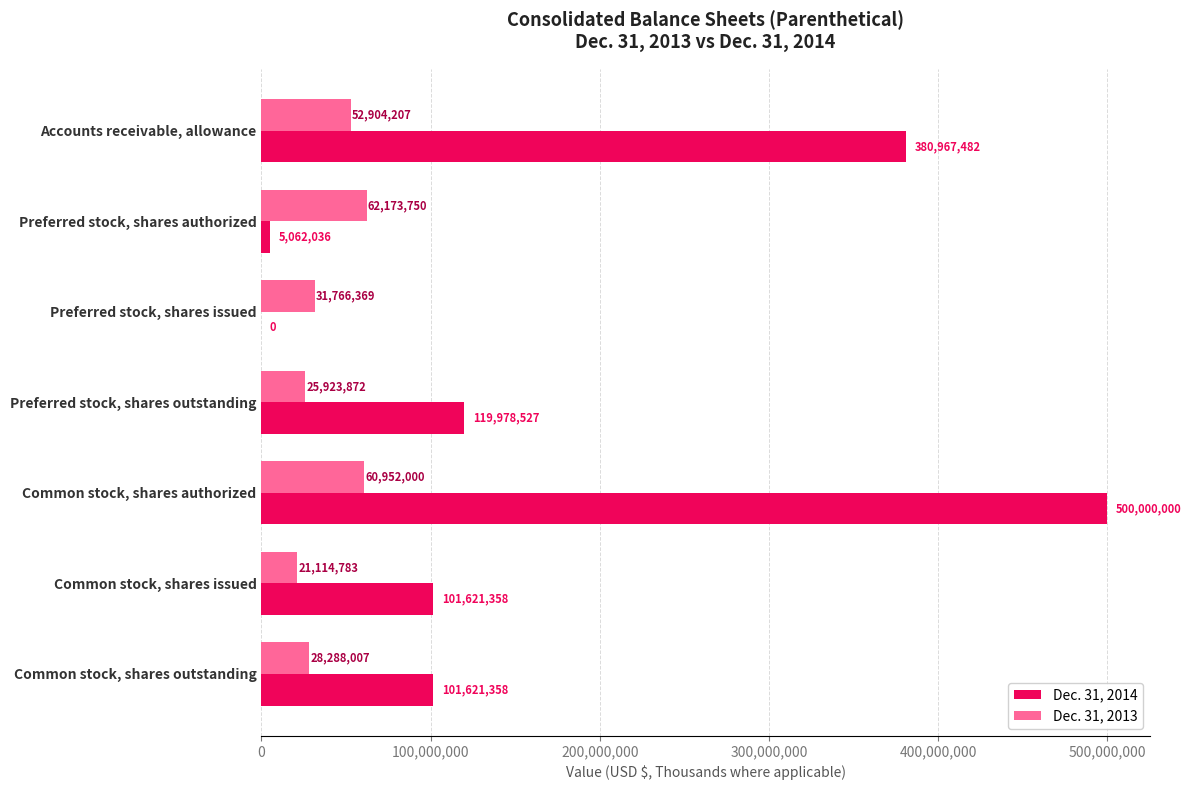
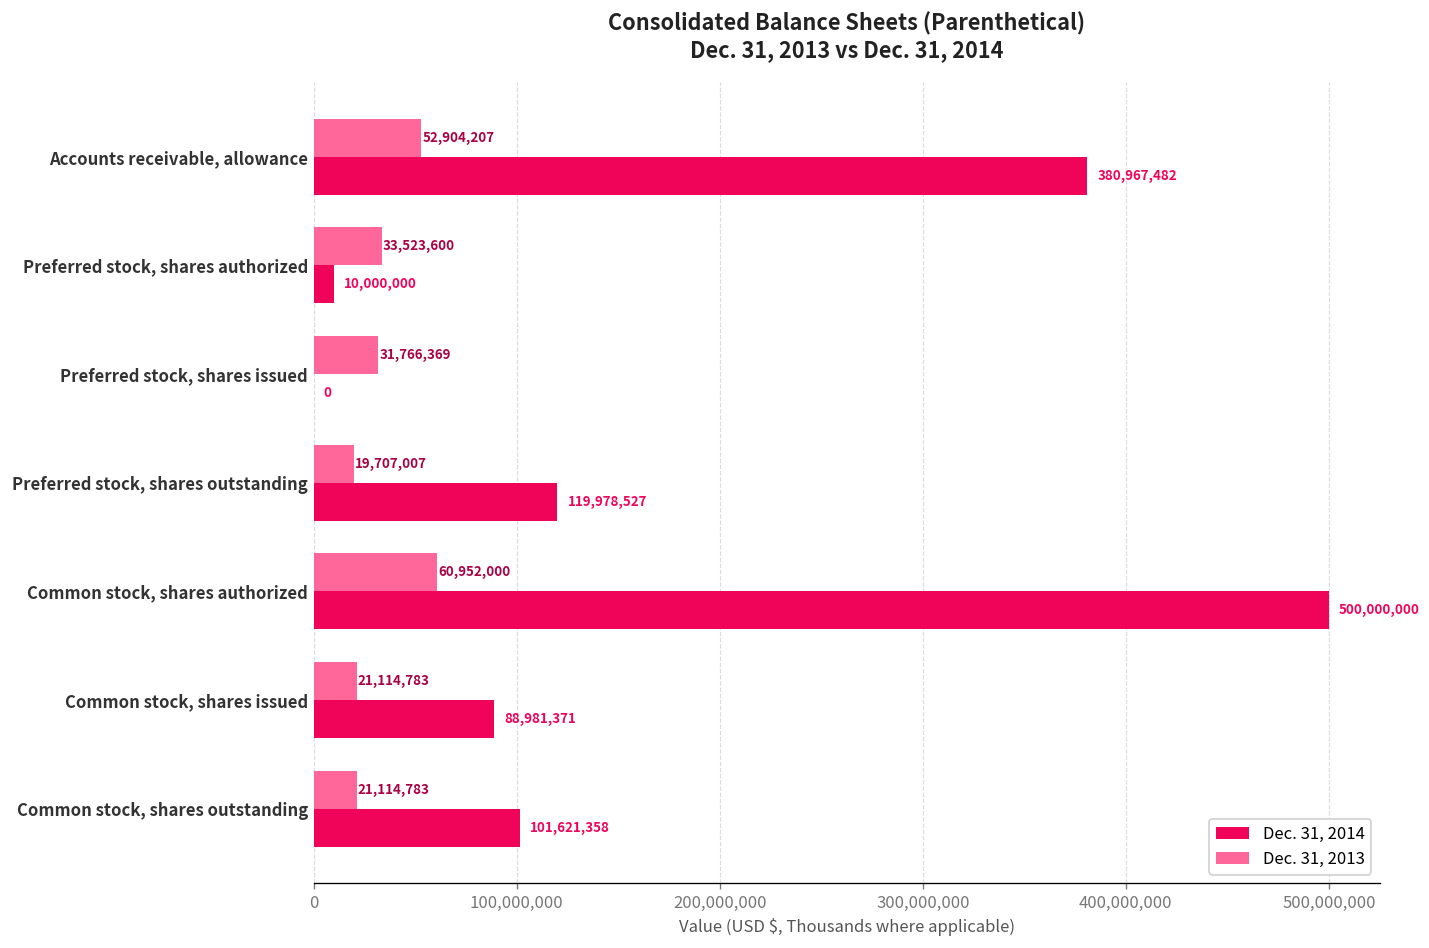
  {
    "Dec. 31, 2014": {
      "Accounts receivable, allowance": "380,967,482",
-     "Preferred stock, shares authorized": "5,062,036",
+     "Preferred stock, shares authorized": "10,000,000",
      "Preferred stock, shares issued": "0",
      "Preferred stock, shares outstanding": "119,978,527",
      "Common stock, shares authorized": "500,000,000",
-     "Common stock, shares issued": "101,621,358",
+     "Common stock, shares issued": "88,981,371",
      "Common stock, shares outstanding": "101,621,358"
    },
    "Dec. 31, 2013": {
      "Accounts receivable, allowance": "52,904,207",
-     "Preferred stock, shares authorized": "62,173,750",
+     "Preferred stock, shares authorized": "33,523,600",
      "Preferred stock, shares issued": "31,766,369",
-     "Preferred stock, shares outstanding": "25,923,872",
+     "Preferred stock, shares outstanding": "19,707,007",
      "Common stock, shares authorized": "60,952,000",
      "Common stock, shares issued": "21,114,783",
-     "Common stock, shares outstanding": "28,288,007"
+     "Common stock, shares outstanding": "21,114,783"
    }
  }
